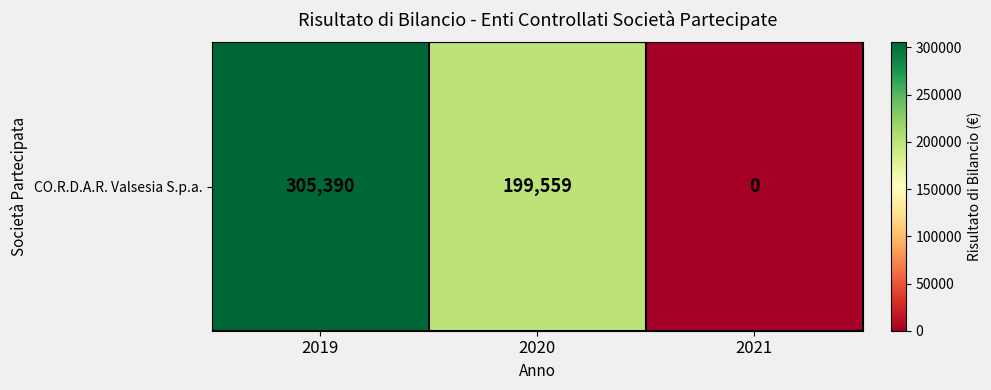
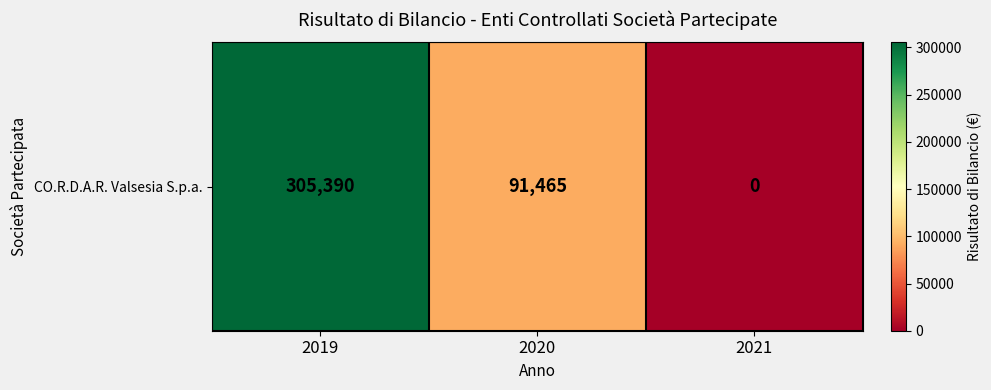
  {
    "CO.R.D.A.R. Valsesia S.p.a.": {
      "2019": "305,390",
-     "2020": "199,559",
+     "2020": "91,465",
      "2021": "0"
    }
  }
